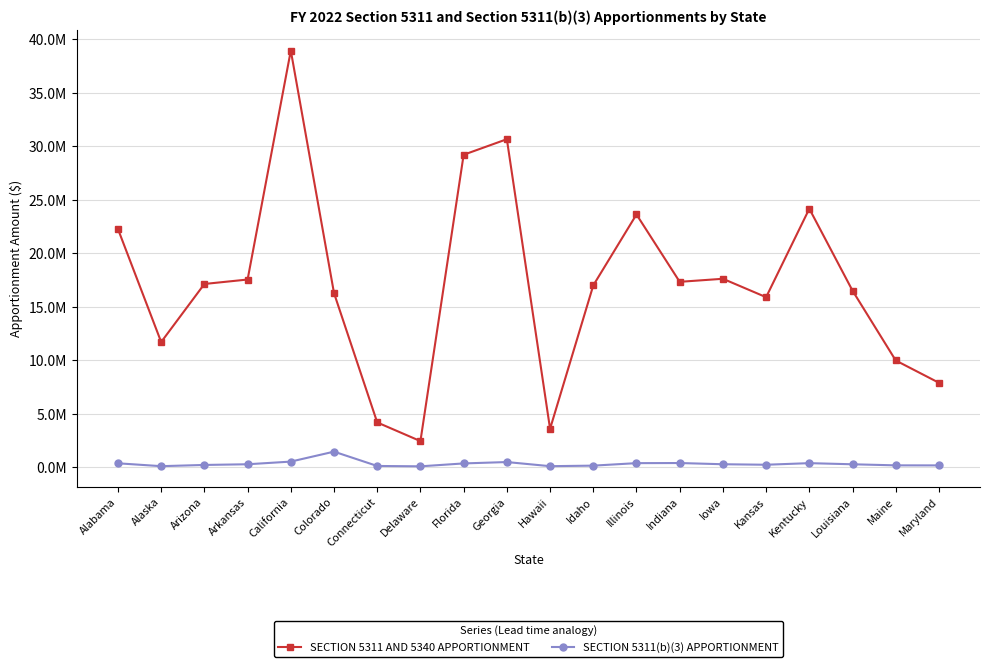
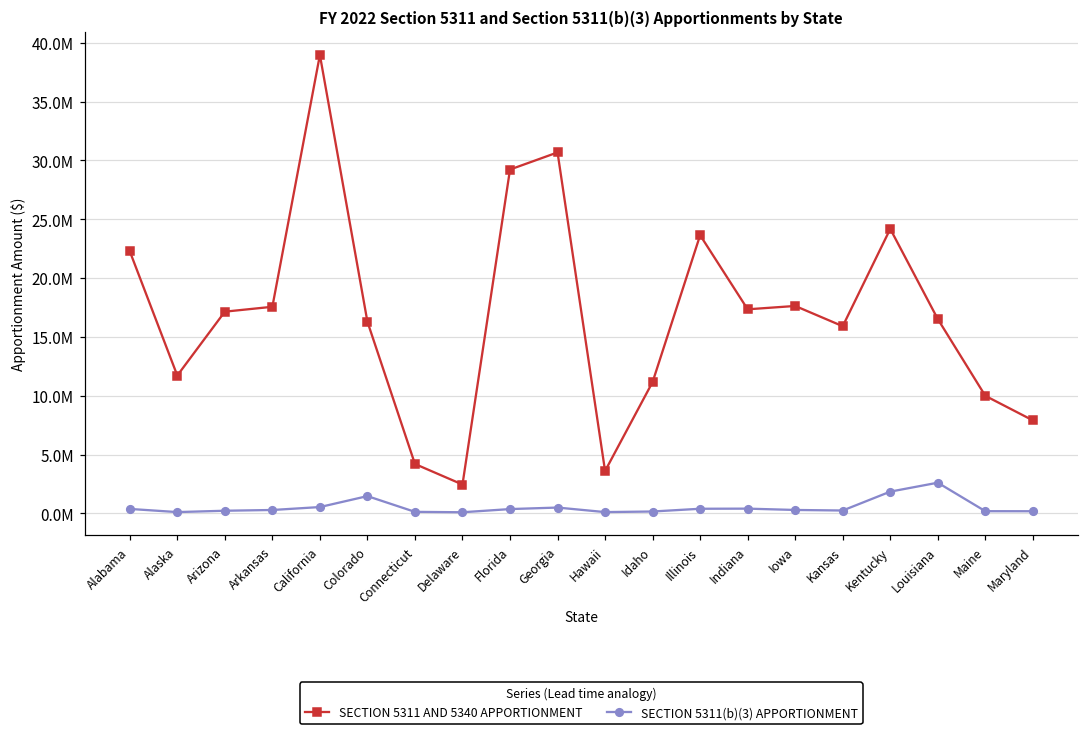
  {
    "SECTION 5311 AND 5340 APPORTIONMENT": {
      "Alabama": 22300000,
      "Alaska": 11700000,
      "Arizona": 17100000,
      "Arkansas": 17600000,
      "California": 39000000,
      "Colorado": 16300000,
      "Connecticut": 4200000,
      "Delaware": 2500000,
      "Florida": 29200000,
      "Georgia": 30700000,
      "Hawaii": 3600000,
-     "Idaho": 17000000,
+     "Idaho": 11200000,
      "Illinois": 23600000,
      "Indiana": 17300000,
      "Iowa": 17600000,
      "Kansas": 15900000,
      "Kentucky": 24200000,
      "Louisiana": 16500000,
      "Maine": 10000000,
      "Maryland": 7900000
    },
    "SECTION 5311(b)(3) APPORTIONMENT": {
      "Alabama": 400000,
      "Alaska": 100000,
      "Arizona": 200000,
      "Arkansas": 300000,
      "California": 500000,
      "Colorado": 1500000,
      "Connecticut": 100000,
      "Delaware": 100000,
      "Florida": 400000,
      "Georgia": 500000,
      "Hawaii": 100000,
      "Idaho": 200000,
      "Illinois": 400000,
      "Indiana": 400000,
      "Iowa": 300000,
      "Kansas": 200000,
-     "Kentucky": 400000,
-     "Louisiana": 300000,
+     "Kentucky": 1900000,
+     "Louisiana": 2600000,
      "Maine": 200000,
      "Maryland": 200000
    }
  }
